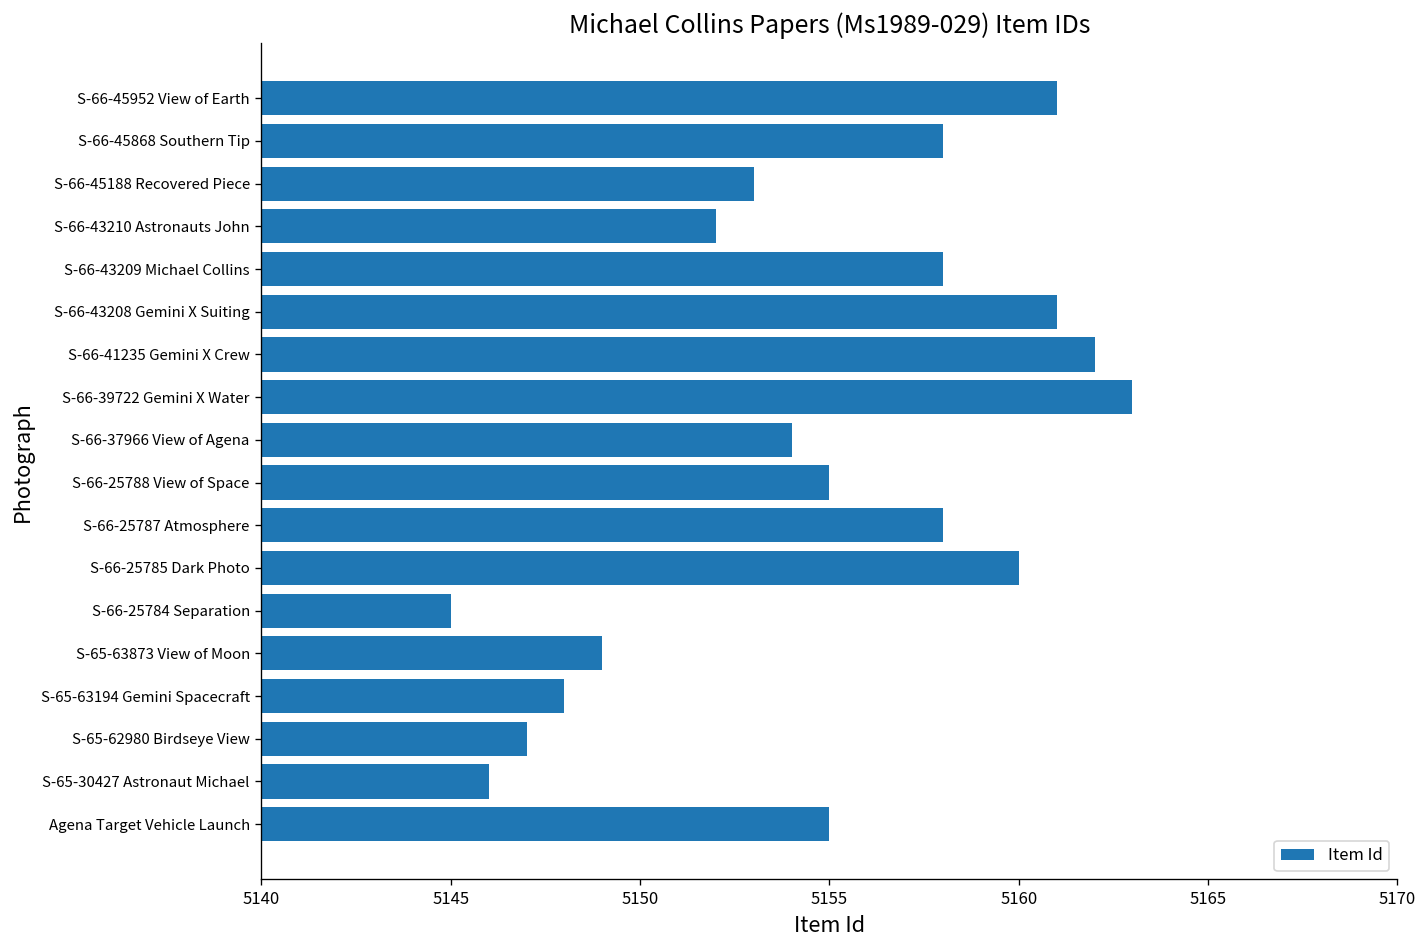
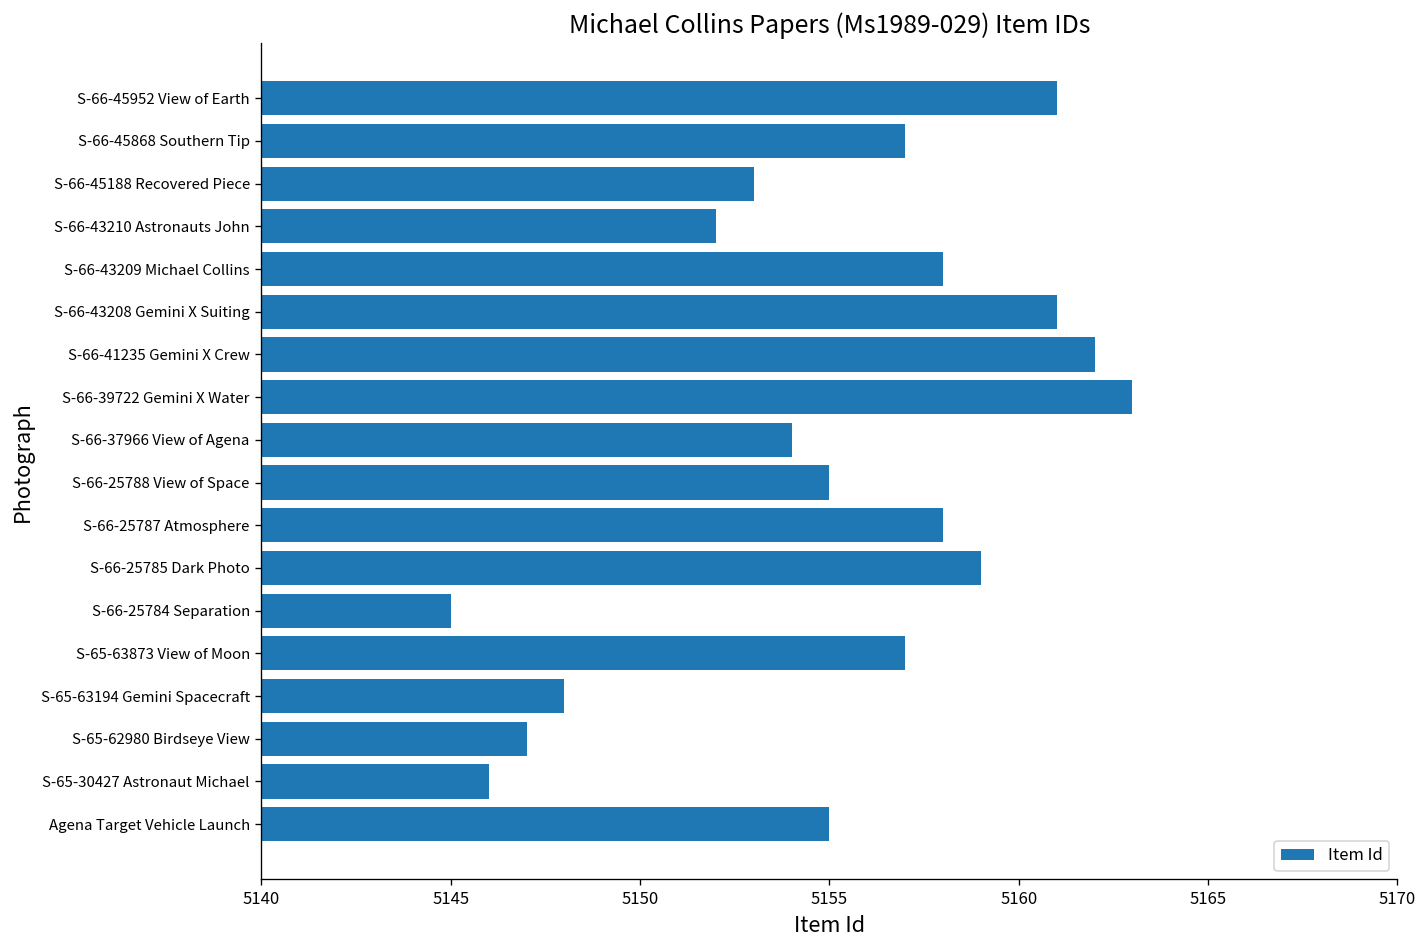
  {
    "S-66-45952 View of Earth": 5161,
-   "S-66-45868 Southern Tip": 5158,
+   "S-66-45868 Southern Tip": 5157,
    "S-66-45188 Recovered Piece": 5153,
    "S-66-43210 Astronauts John": 5152,
    "S-66-43209 Michael Collins": 5158,
    "S-66-43208 Gemini X Suiting": 5161,
    "S-66-41235 Gemini X Crew": 5162,
    "S-66-39722 Gemini X Water": 5163,
    "S-66-37966 View of Agena": 5154,
    "S-66-25788 View of Space": 5155,
    "S-66-25787 Atmosphere": 5158,
-   "S-66-25785 Dark Photo": 5160,
+   "S-66-25785 Dark Photo": 5159,
    "S-66-25784 Separation": 5145,
-   "S-65-63873 View of Moon": 5149,
+   "S-65-63873 View of Moon": 5157,
    "S-65-63194 Gemini Spacecraft": 5148,
    "S-65-62980 Birdseye View": 5147,
    "S-65-30427 Astronaut Michael": 5146,
    "Agena Target Vehicle Launch": 5155
  }
